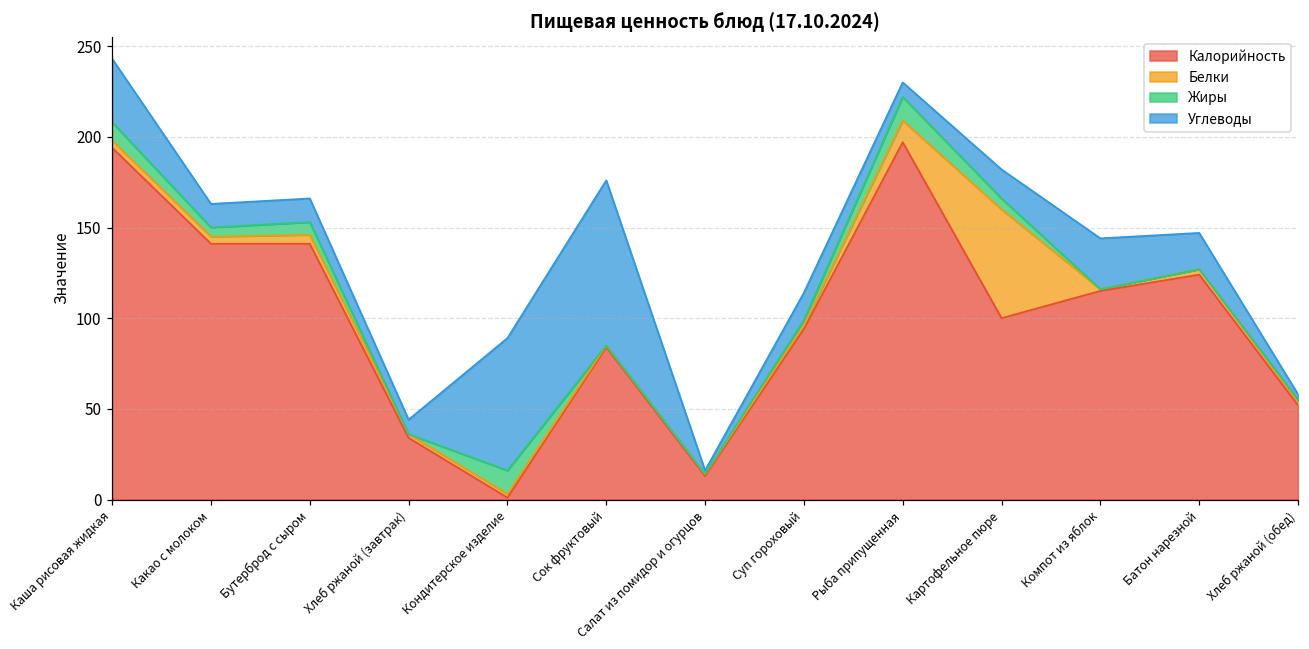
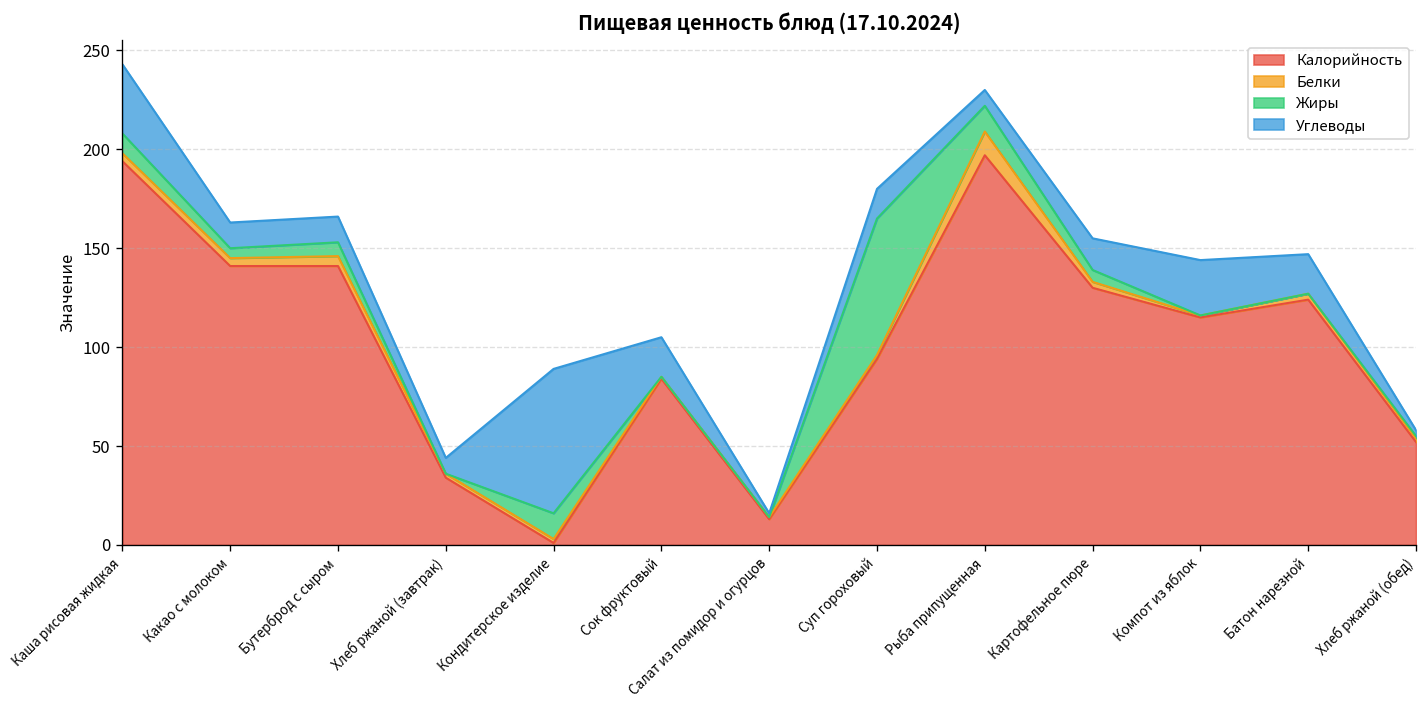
  {
    "Калорийность": {
      "Каша рисовая жидкая": 194,
      "Какао с молоком": 141,
      "Бутерброд с сыром": 141,
      "Хлеб ржаной (завтрак)": 34,
      "Кондитерское изделие": 1,
      "Суп гороховый": 94,
      "Рыба припущенная": 197,
-     "Картофельное пюре": 100,
+     "Картофельное пюре": 130,
      "Батон нарезной": 124,
      "Хлеб ржаной (обед)": 52
    },
    "Белки": {
      "Каша рисовая жидкая": 4,
      "Какао с молоком": 4,
      "Бутерброд с сыром": 5,
      "Кондитерское изделие": 2,
      "Суп гороховый": 2,
      "Рыба припущенная": 12,
-     "Картофельное пюре": 60
+     "Картофельное пюре": 3
    },
    "Жиры": {
      "Каша рисовая жидкая": 10,
      "Какао с молоком": 5,
      "Бутерброд с сыром": 7,
      "Кондитерское изделие": 13,
-     "Суп гороховый": 3,
+     "Суп гороховый": 69,
      "Рыба припущенная": 13,
      "Картофельное пюре": 6
    },
    "Углеводы": {
      "Каша рисовая жидкая": 35,
      "Какао с молоком": 13,
      "Бутерброд с сыром": 13,
      "Хлеб ржаной (завтрак)": 8,
      "Кондитерское изделие": 73,
-     "Сок фруктовый": 91,
+     "Сок фруктовый": 20,
      "Салат из помидор и огурцов": 2,
      "Суп гороховый": 15,
      "Рыба припущенная": 8,
      "Картофельное пюре": 16,
      "Компот из яблок": 28,
      "Батон нарезной": 20,
      "Хлеб ржаной (обед)": 3
    }
  }
